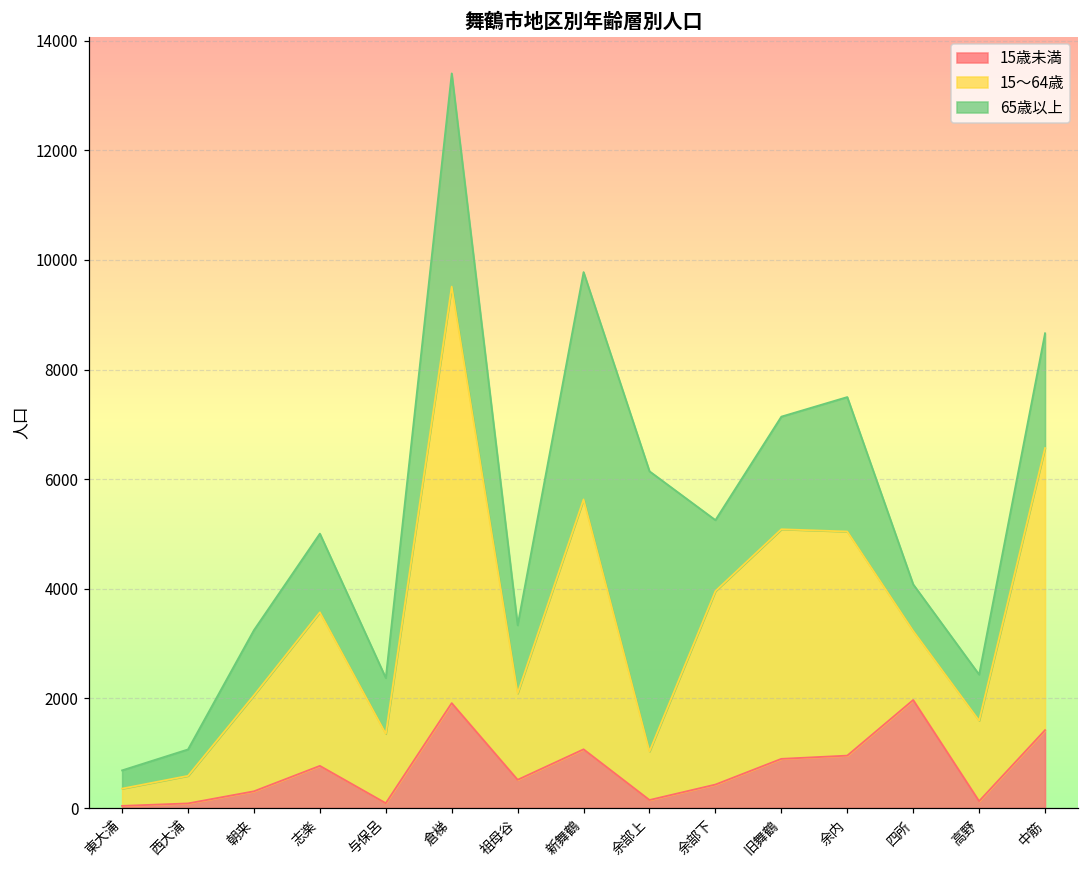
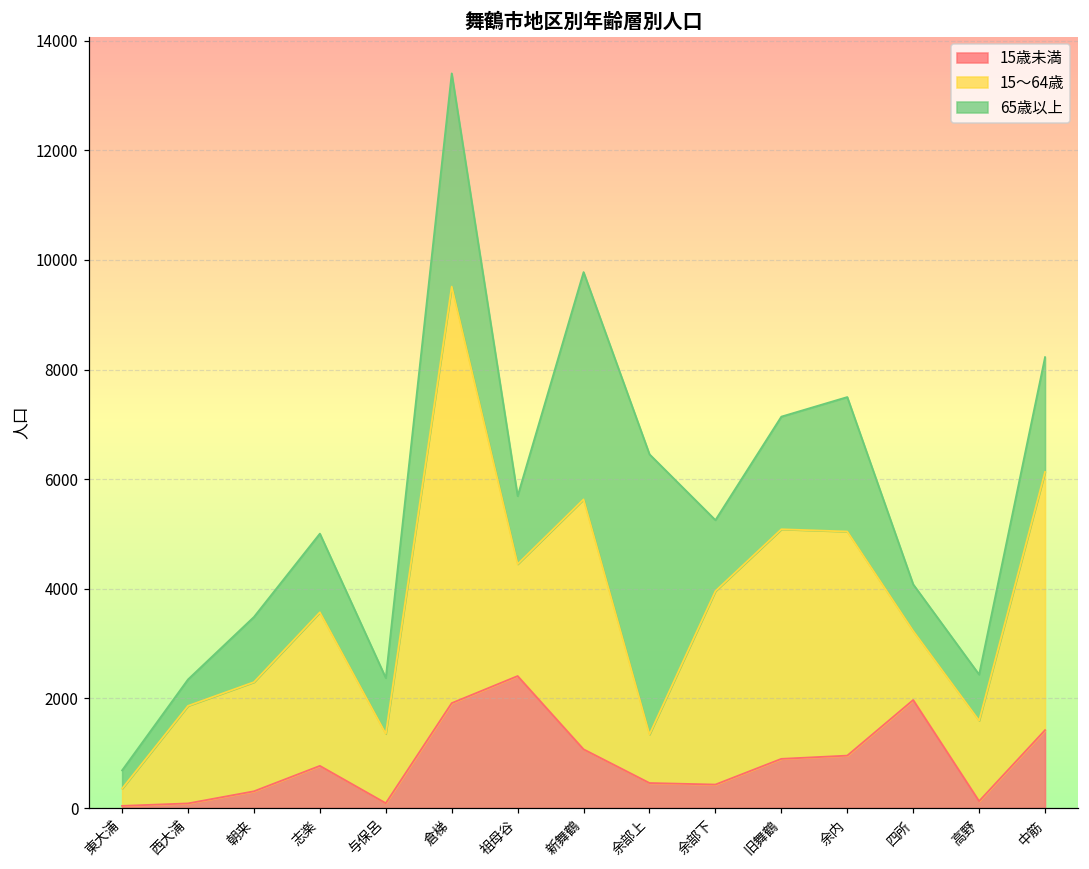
  {
    "15歳未満": {
      "東大浦": 0,
      "西大浦": 100,
      "朝来": 300,
      "志楽": 800,
      "与保呂": 100,
      "倉梯": 1900,
-     "祖母谷": 500,
+     "祖母谷": 2400,
      "新舞鶴": 1100,
-     "余部上": 100,
+     "余部上": 500,
      "余部下": 400,
      "旧舞鶴": 900,
      "余内": 1000,
      "四所": 2000,
      "高野": 100,
      "中筋": 1400
    },
    "15～64歳": {
      "東大浦": 300,
-     "西大浦": 500,
-     "朝来": 1800,
+     "西大浦": 1800,
+     "朝来": 2000,
      "志楽": 2800,
      "与保呂": 1300,
      "倉梯": 7600,
-     "祖母谷": 1600,
+     "祖母谷": 2000,
      "新舞鶴": 4600,
      "余部上": 900,
      "余部下": 3500,
      "旧舞鶴": 4200,
      "余内": 4100,
      "四所": 1300,
      "高野": 1500,
-     "中筋": 5100
+     "中筋": 4700
    },
    "65歳以上": {
      "東大浦": 300,
      "西大浦": 500,
      "朝来": 1200,
      "志楽": 1400,
      "与保呂": 1000,
      "倉梯": 3900,
      "祖母谷": 1200,
      "新舞鶴": 4100,
      "余部上": 5100,
      "余部下": 1300,
      "旧舞鶴": 2100,
      "余内": 2500,
      "四所": 900,
      "高野": 800,
      "中筋": 2100
    }
  }
